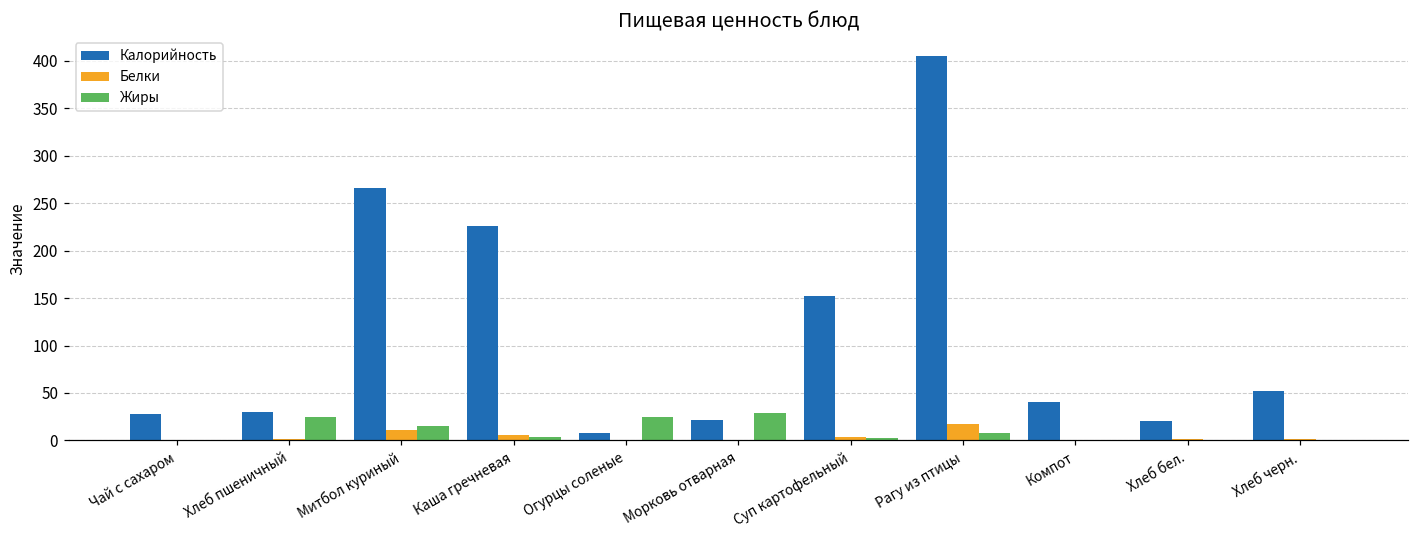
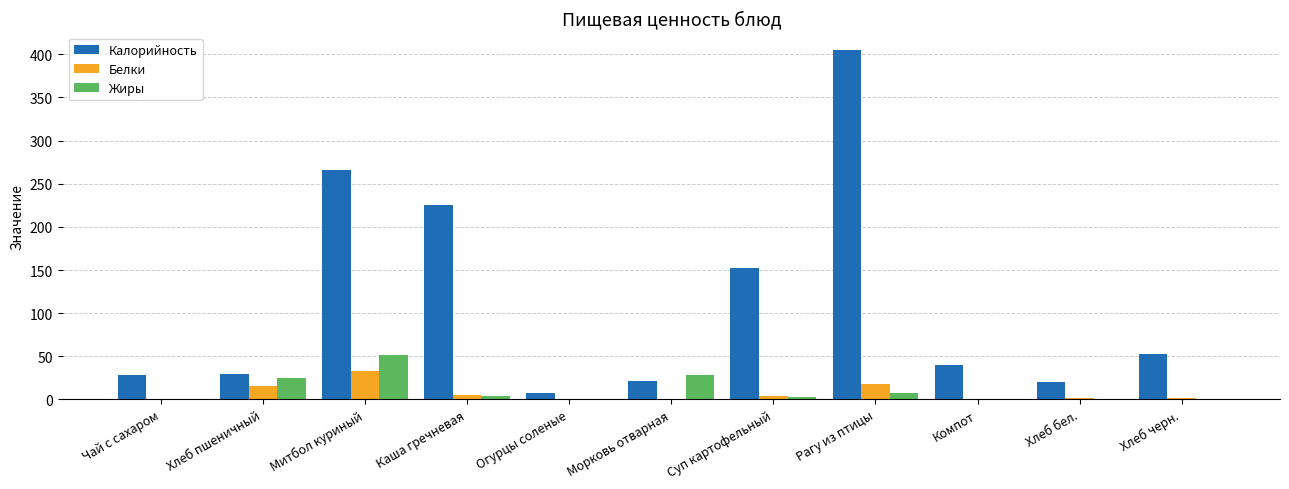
  {
    "Калорийность": {
      "Чай с сахаром": 30,
      "Хлеб пшеничный": 30,
      "Митбол куриный": 270,
      "Каша гречневая": 230,
      "Огурцы соленые": 10,
      "Морковь отварная": 20,
      "Суп картофельный": 150,
      "Рагу из птицы": 410,
      "Компот": 40,
      "Хлеб бел.": 20,
      "Хлеб черн.": 50
    },
    "Белки": {
-     "Хлеб пшеничный": 0,
-     "Митбол куриный": 10,
+     "Хлеб пшеничный": 20,
+     "Митбол куриный": 30,
      "Каша гречневая": 10,
      "Суп картофельный": 0,
      "Рагу из птицы": 20
    },
    "Жиры": {
      "Хлеб пшеничный": 20,
-     "Митбол куриный": 10,
+     "Митбол куриный": 50,
      "Каша гречневая": 0,
-     "Огурцы соленые": 20,
+     "Огурцы соленые": 0,
      "Морковь отварная": 30,
      "Рагу из птицы": 10,
      "Компот": 0
    }
  }
